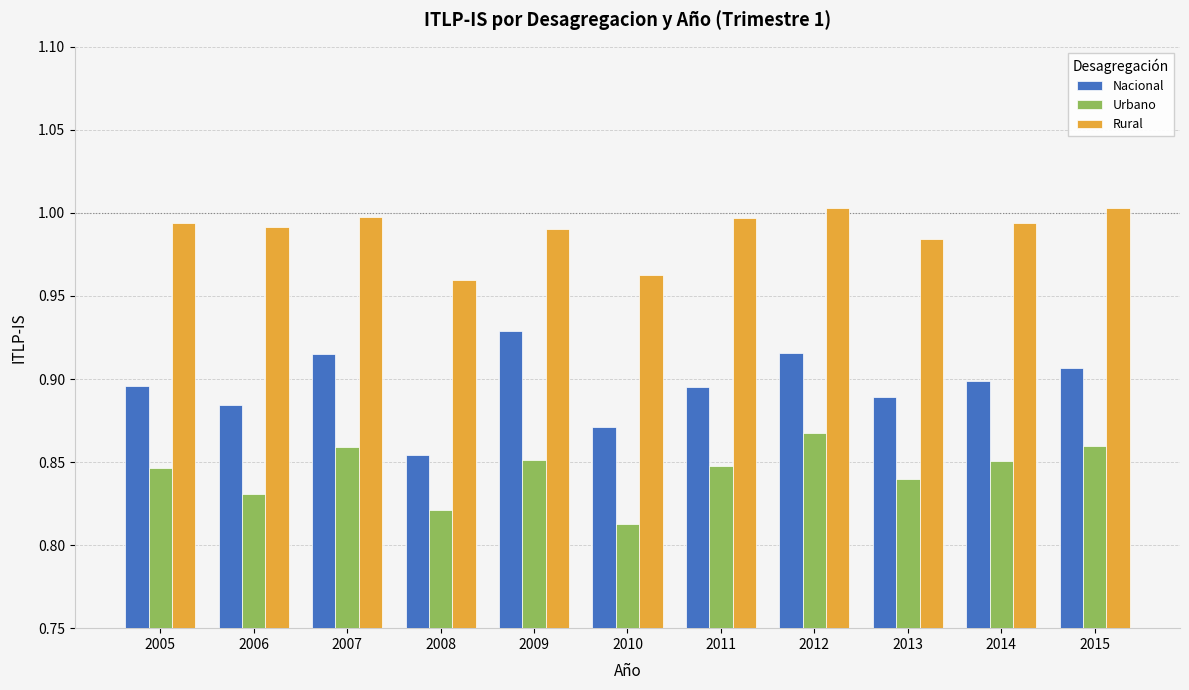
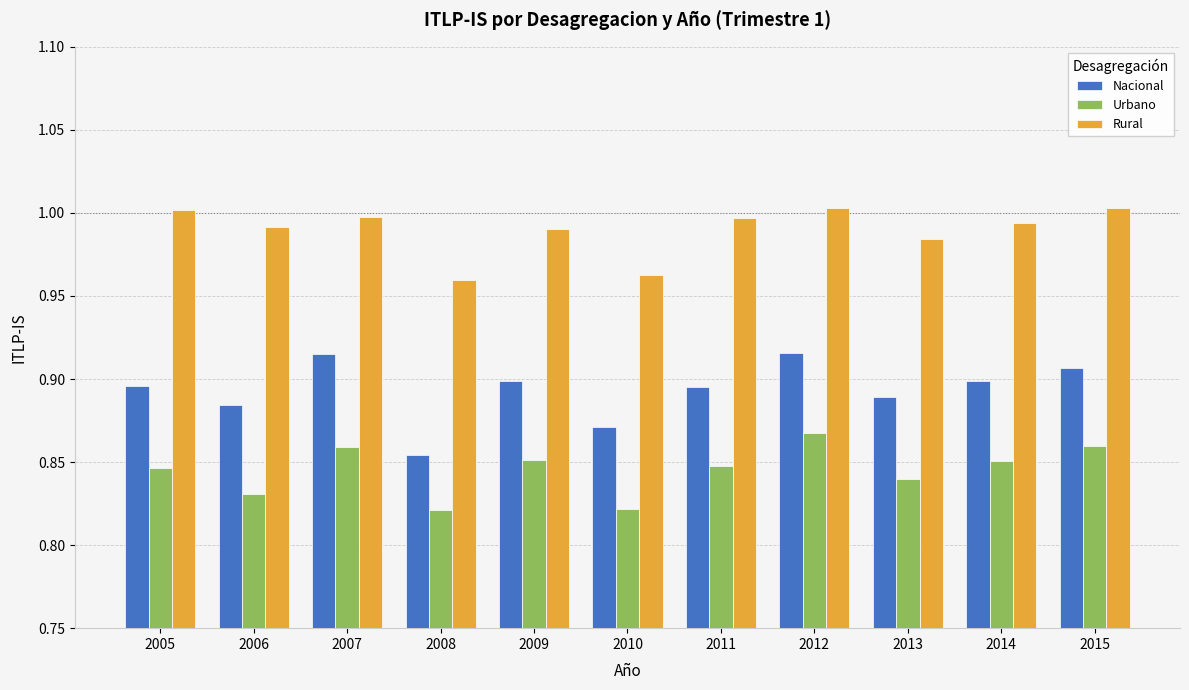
  {
    "Nacional": {
      "2005": 0.896,
      "2006": 0.884,
      "2007": 0.915,
      "2008": 0.854,
-     "2009": 0.929,
+     "2009": 0.899,
      "2010": 0.871,
      "2011": 0.895,
      "2012": 0.916,
      "2013": 0.889,
      "2014": 0.899,
      "2015": 0.907
    },
    "Urbano": {
      "2005": 0.846,
      "2006": 0.831,
      "2007": 0.859,
      "2008": 0.821,
      "2009": 0.851,
-     "2010": 0.813,
+     "2010": 0.822,
      "2011": 0.847,
      "2012": 0.867,
      "2013": 0.840,
      "2014": 0.851,
      "2015": 0.860
    },
    "Rural": {
-     "2005": 0.994,
+     "2005": 1.002,
      "2006": 0.991,
      "2007": 0.998,
      "2008": 0.960,
      "2009": 0.990,
      "2010": 0.963,
      "2011": 0.997,
      "2012": 1.003,
      "2013": 0.984,
      "2014": 0.994,
      "2015": 1.003
    }
  }
